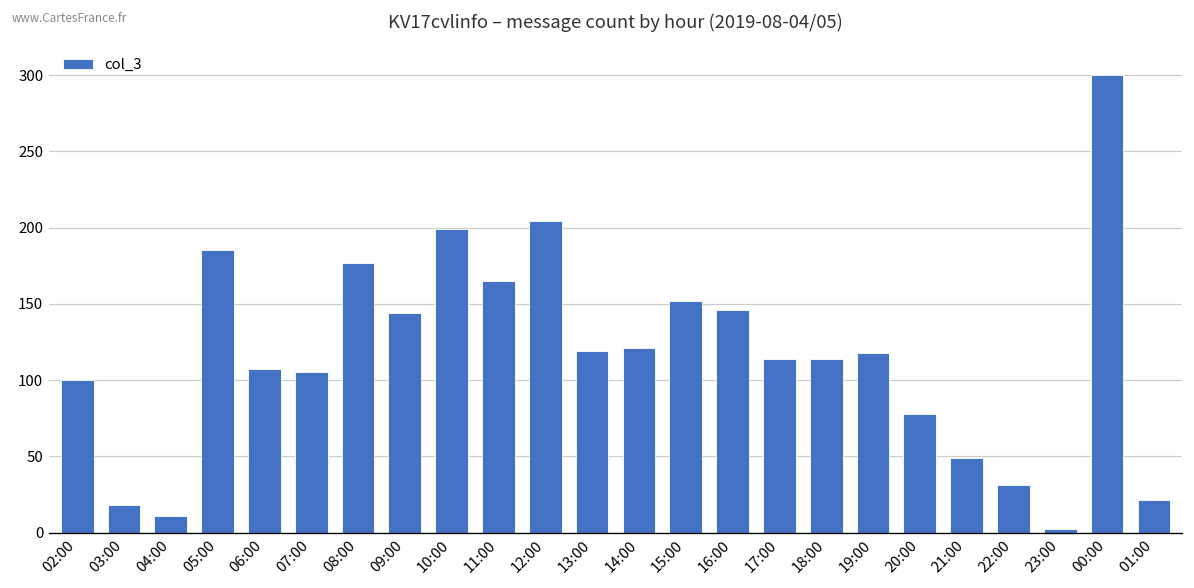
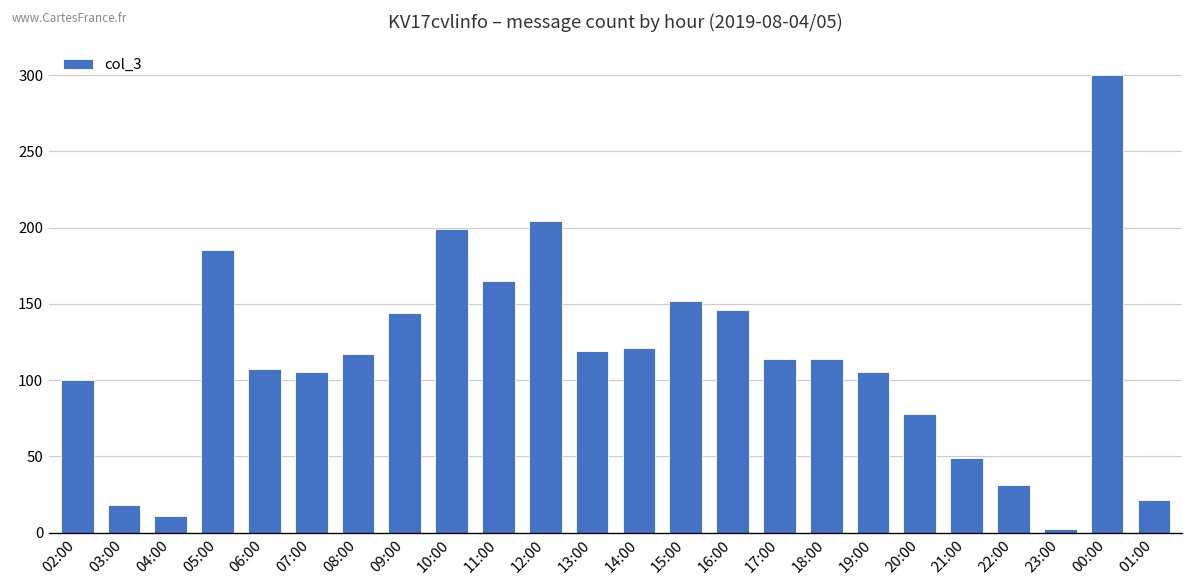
  {
    "02:00": 100,
    "03:00": 18,
    "04:00": 11,
    "05:00": 185,
    "06:00": 107,
    "07:00": 105,
-   "08:00": 177,
+   "08:00": 117,
    "09:00": 144,
    "10:00": 199,
    "11:00": 165,
    "12:00": 204,
    "13:00": 119,
    "14:00": 121,
    "15:00": 152,
    "16:00": 146,
    "17:00": 114,
    "18:00": 114,
-   "19:00": 118,
+   "19:00": 105,
    "20:00": 78,
    "21:00": 49,
    "22:00": 31,
    "23:00": 2,
    "00:00": 300,
    "01:00": 21
  }
